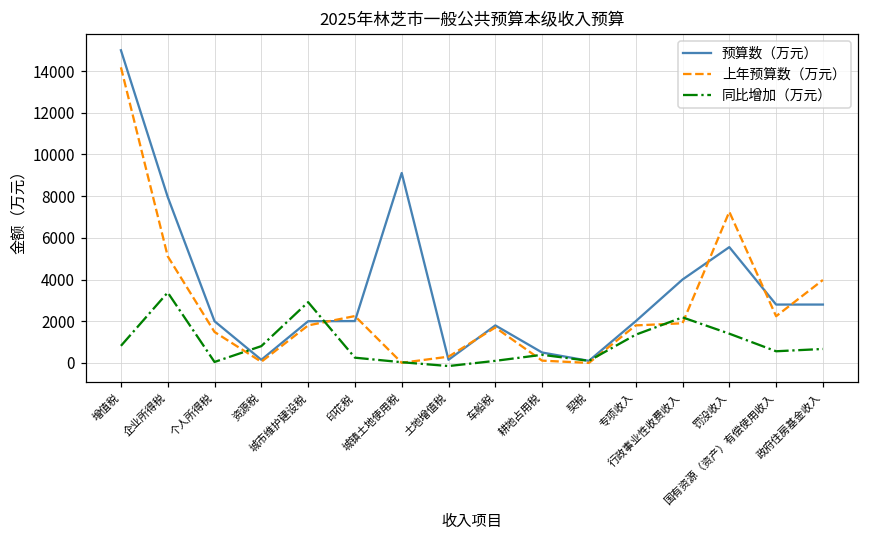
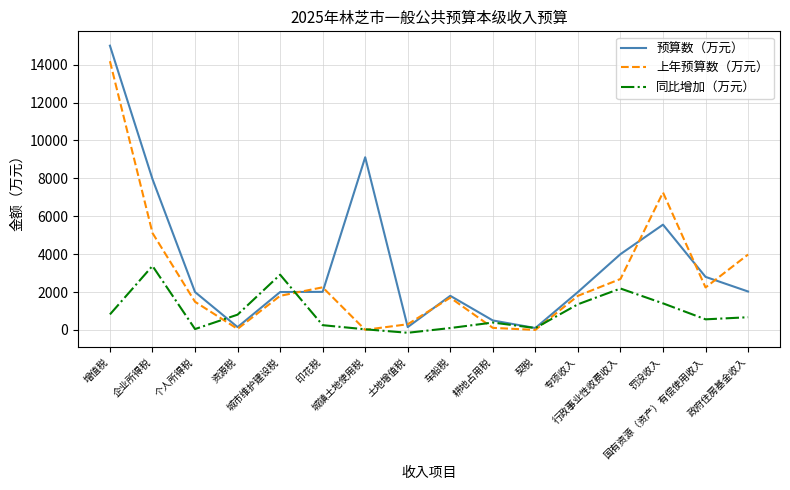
  {
    "预算数（万元）": {
      "增值税": 15000,
      "企业所得税": 8000,
      "个人所得税": 2000,
      "城市维护建设税": 2000,
      "印花税": 2000,
      "城镇土地使用税": 9100,
      "土地增值税": 200,
      "专项收入": 2000,
      "行政事业性收费收入": 4000,
      "罚没收入": 5600,
      "国有资源（资产）有偿使用收入": 2800,
-     "政府住房基金收入": 2800
+     "政府住房基金收入": 2000
    },
    "上年预算数（万元）": {
      "增值税": 14200,
      "企业所得税": 5100,
      "个人所得税": 1500,
      "城市维护建设税": 1800,
      "印花税": 2200,
      "土地增值税": 300,
      "耕地占用税": 100,
      "专项收入": 1800,
-     "行政事业性收费收入": 1900,
+     "行政事业性收费收入": 2700,
      "罚没收入": 7300,
      "国有资源（资产）有偿使用收入": 2200,
      "政府住房基金收入": 4000
    },
    "同比增加（万元）": {
      "增值税": 800,
      "企业所得税": 3400,
      "个人所得税": 0,
      "资源税": 800,
      "城市维护建设税": 2900,
      "印花税": 300,
      "土地增值税": -200,
      "车船税": 100,
      "专项收入": 1400,
      "行政事业性收费收入": 2200,
      "罚没收入": 1400,
      "国有资源（资产）有偿使用收入": 600,
      "政府住房基金收入": 700
    }
  }
